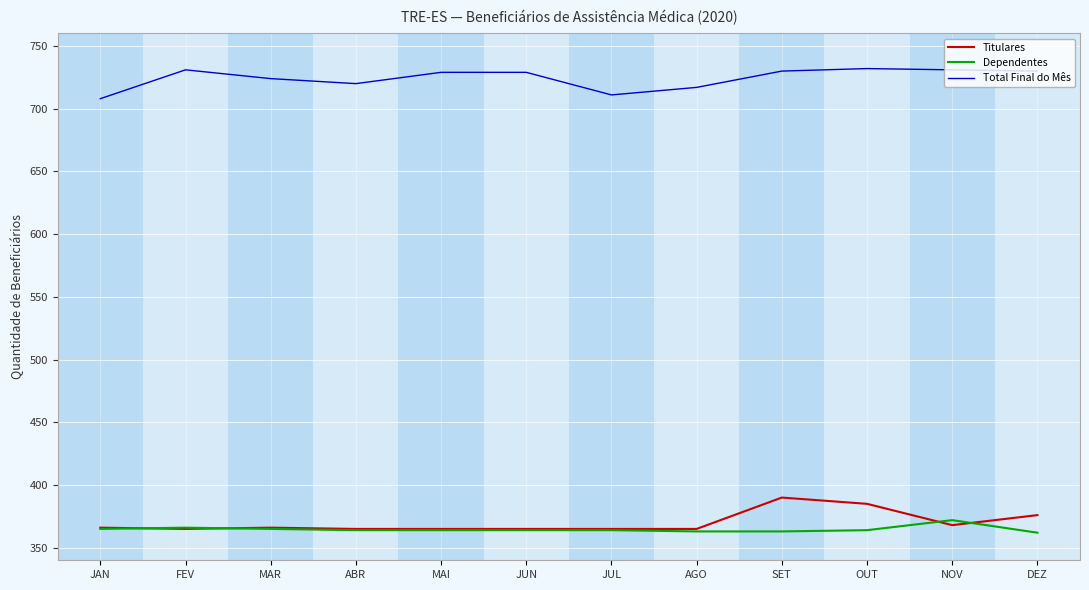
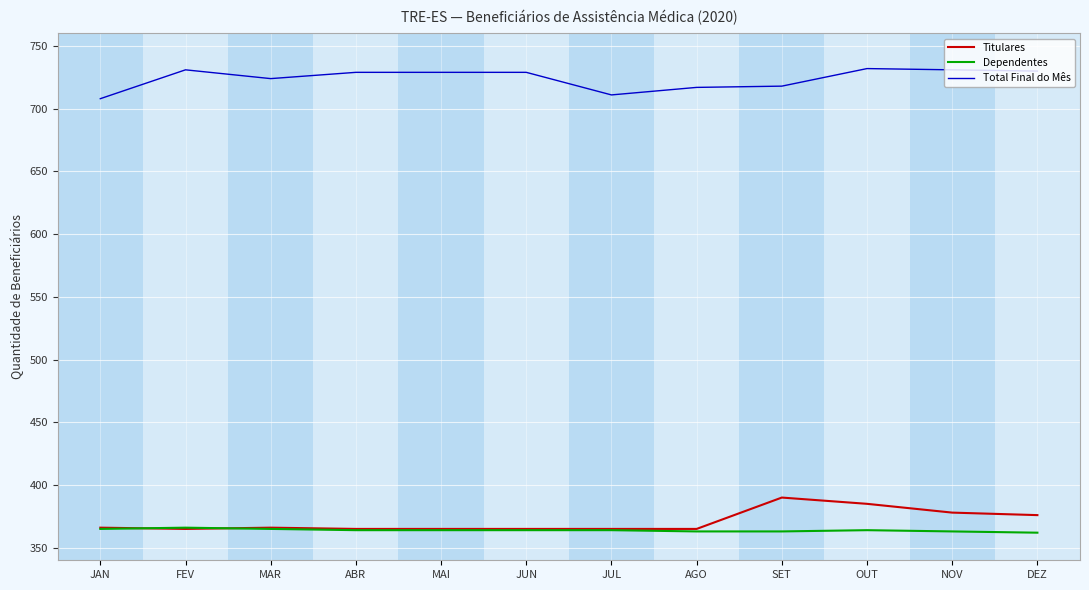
  {
    "Titulares": {
      "SET": 390,
      "OUT": 385,
-     "NOV": 368,
+     "NOV": 378,
      "DEZ": 376
    },
    "Dependentes": {
      "SET": 363,
      "OUT": 364,
-     "NOV": 372,
+     "NOV": 363,
      "DEZ": 362
    },
    "Total Final do Mês": {
      "JAN": 708,
      "FEV": 731,
      "MAR": 724,
-     "ABR": 720,
+     "ABR": 729,
      "MAI": 729,
      "JUN": 729,
      "JUL": 711,
      "AGO": 717,
-     "SET": 730,
+     "SET": 718,
      "OUT": 732
    }
  }
